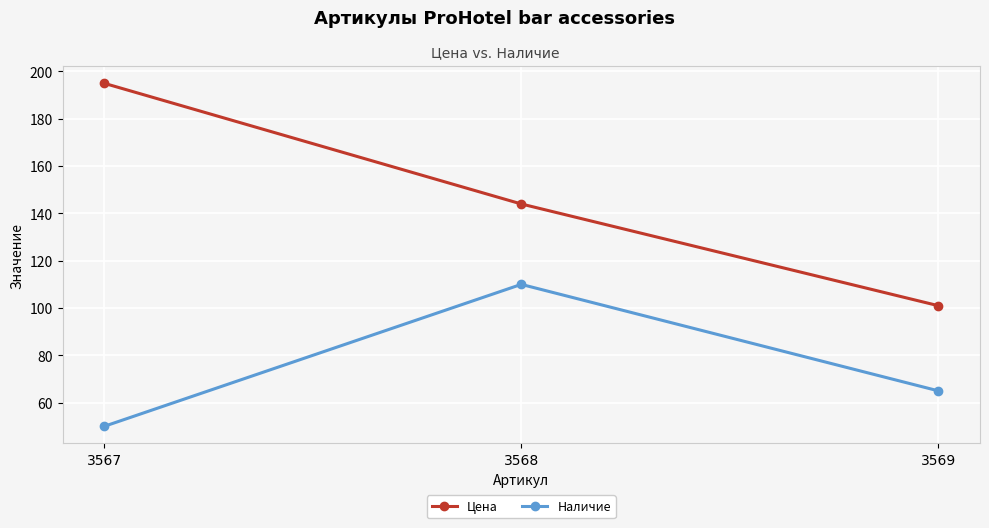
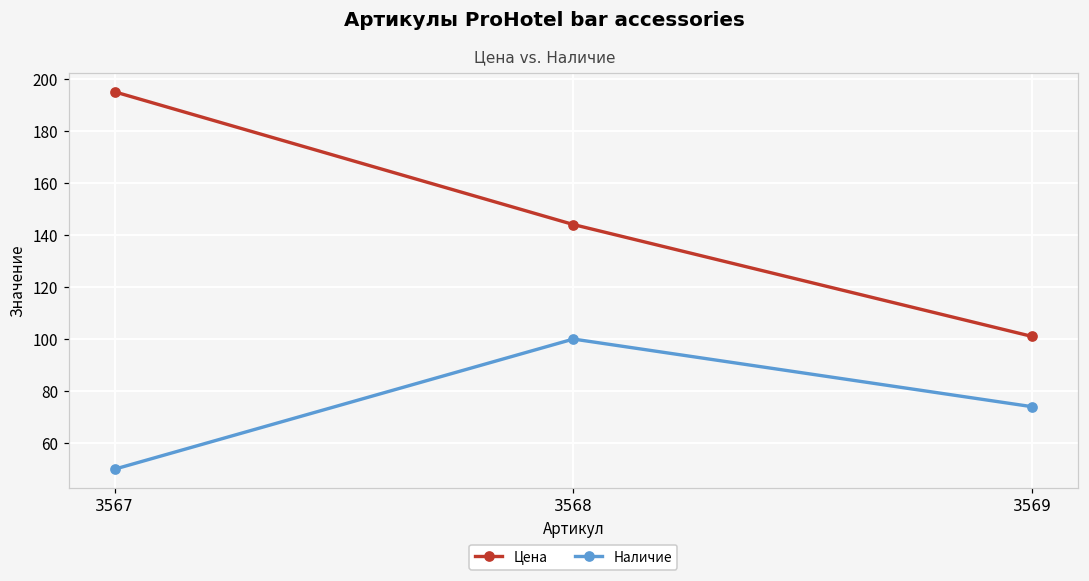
  {
    "Цена": {
      "3567": 195,
      "3568": 144,
      "3569": 101
    },
    "Наличие": {
      "3567": 50,
-     "3568": 110,
-     "3569": 65
+     "3568": 100,
+     "3569": 74
    }
  }
